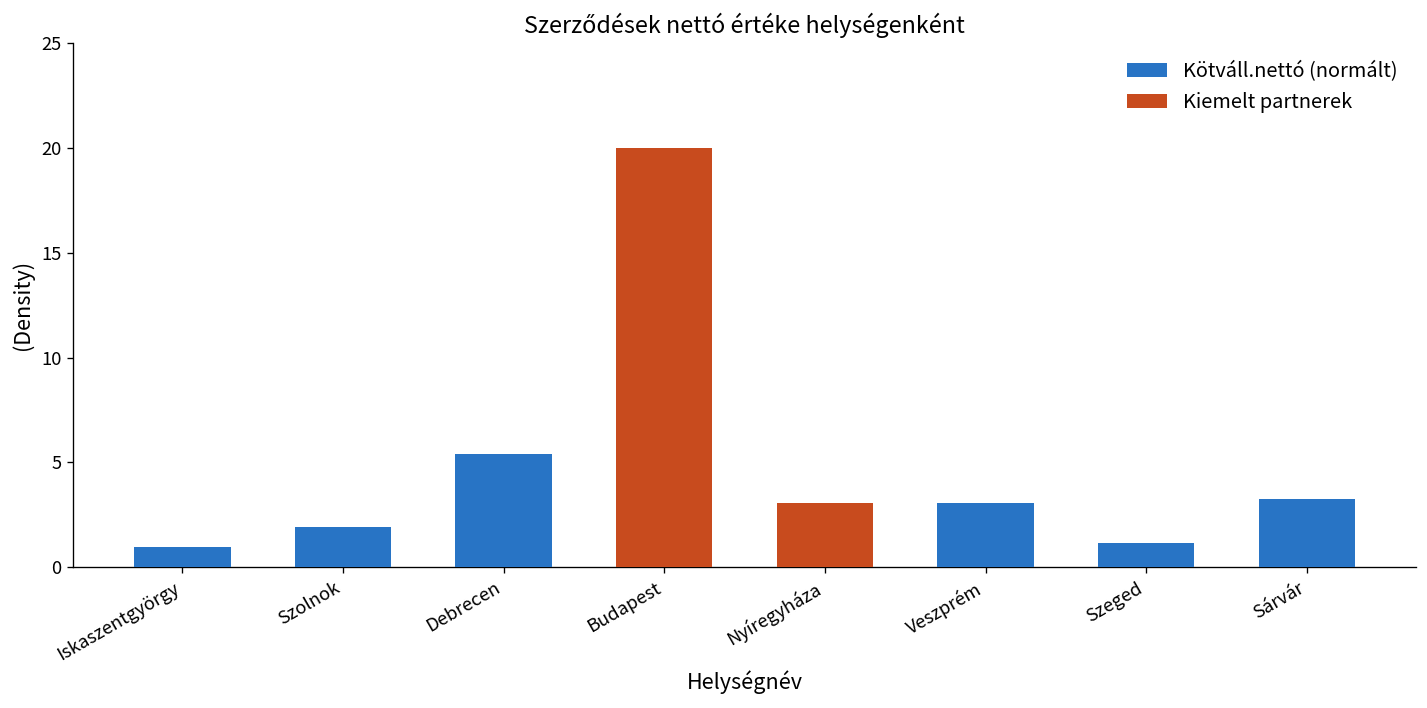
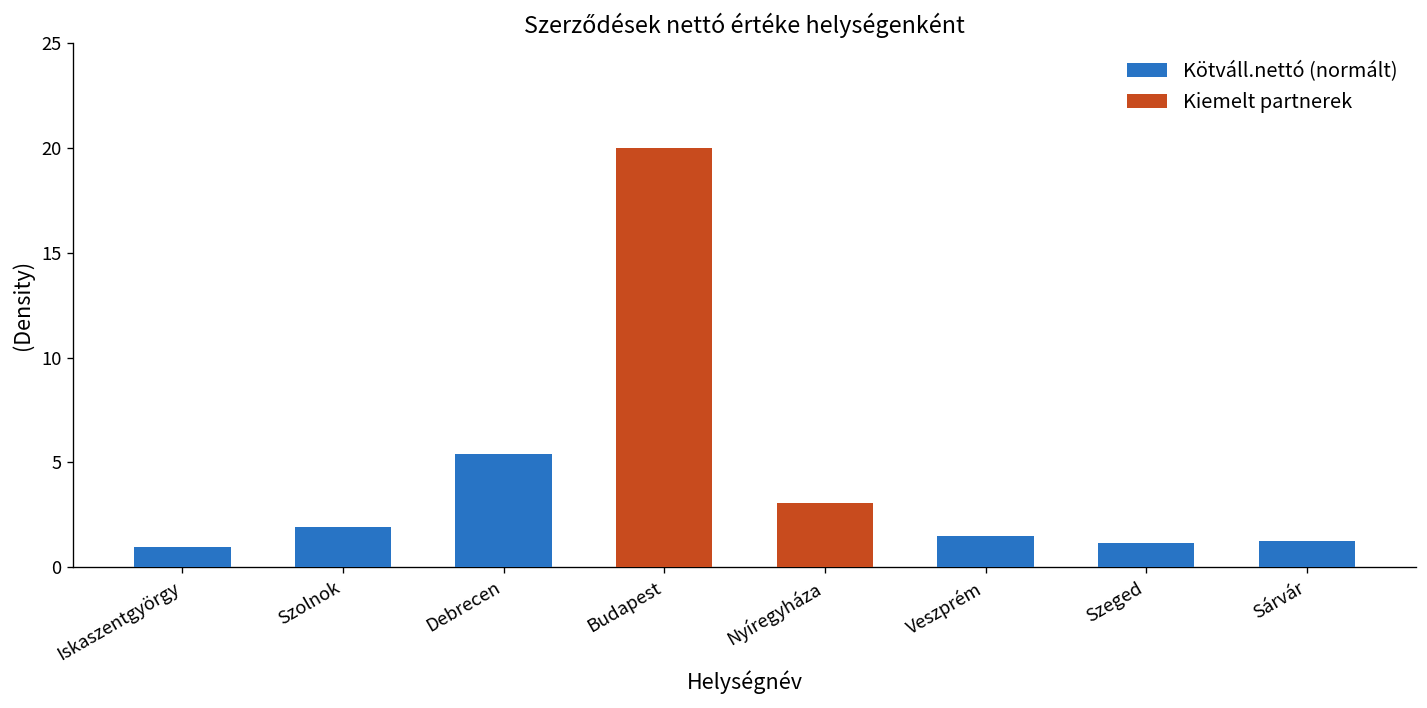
  {
    "Kötváll.nettó (normált)": {
      "Iskaszentgyörgy": 0.9,
      "Szolnok": 1.9,
      "Debrecen": 5.4,
      "Budapest": 20.0,
      "Nyíregyháza": 3.1,
-     "Veszprém": 3.1,
+     "Veszprém": 1.5,
      "Szeged": 1.2,
-     "Sárvár": 3.2
+     "Sárvár": 1.3
    },
    "Kiemelt partnerek": {
      "Iskaszentgyörgy": 0.0,
      "Szolnok": 0.0,
      "Debrecen": 0.0,
      "Budapest": 20.0,
      "Nyíregyháza": 3.1,
      "Veszprém": 0.0,
      "Szeged": 0.0,
      "Sárvár": 0.0
    }
  }
